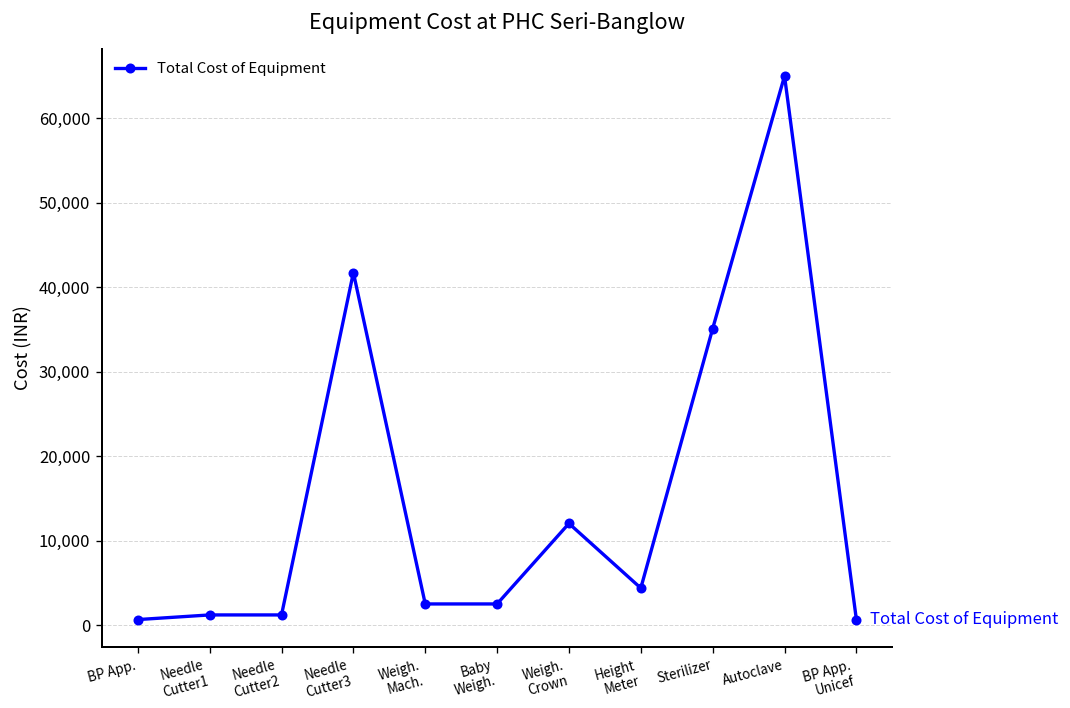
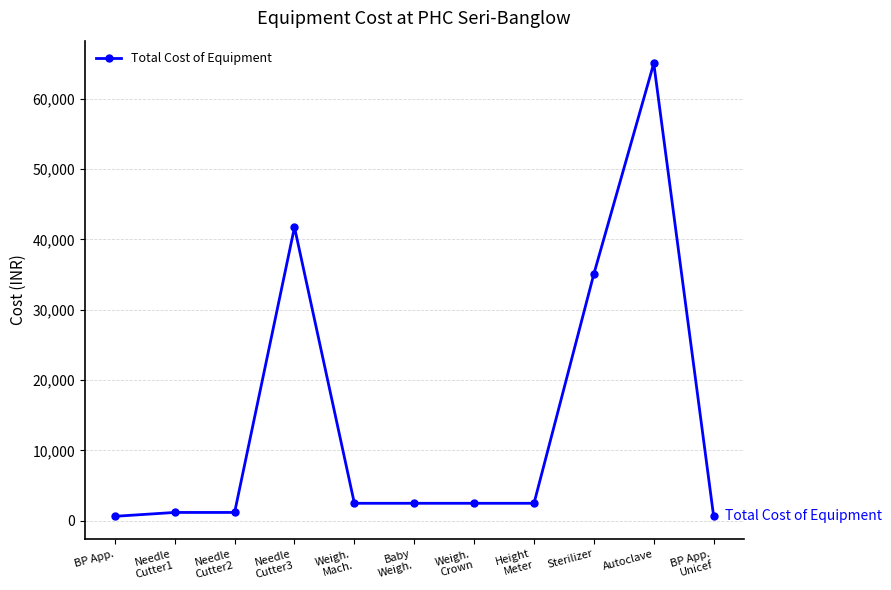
  {
    "BP App.": "1,000",
    "Needle Cutter1": "1,000",
    "Needle Cutter2": "1,000",
    "Needle Cutter3": "42,000",
    "Weigh. Mach.": "3,000",
    "Baby Weigh.": "3,000",
-   "Weigh. Crown": "12,000",
-   "Height Meter": "4,000",
+   "Weigh. Crown": "3,000",
+   "Height Meter": "3,000",
    "Sterilizer": "35,000",
    "Autoclave": "65,000",
    "BP App. Unicef": "1,000"
  }
